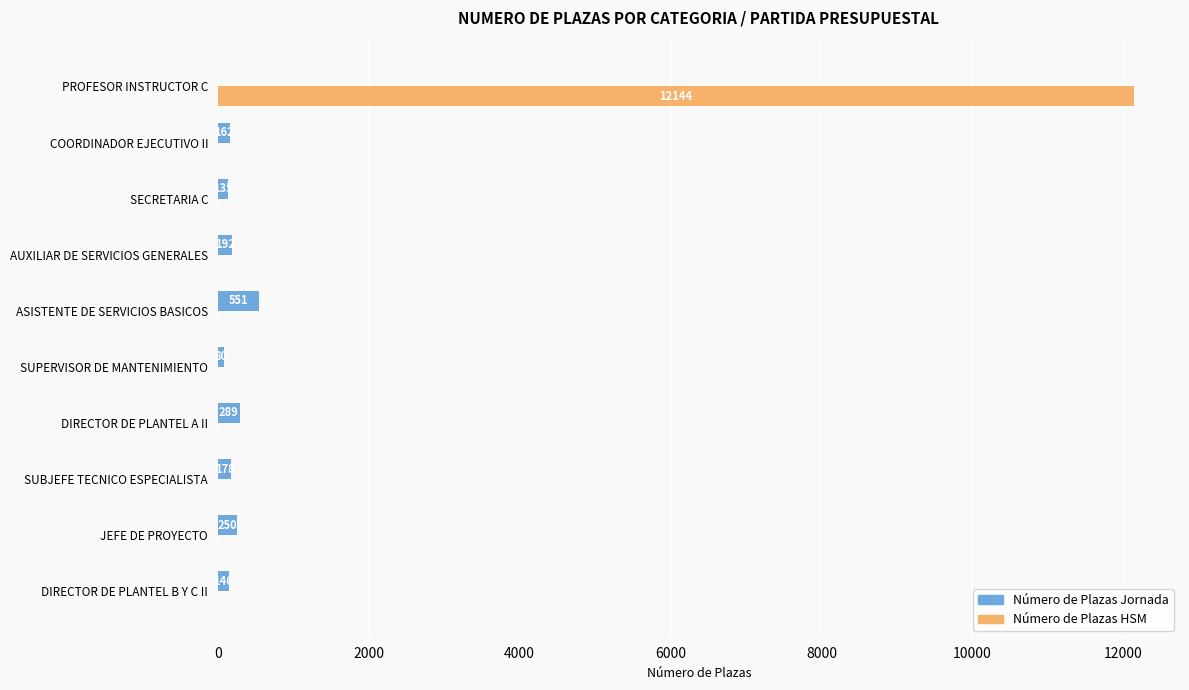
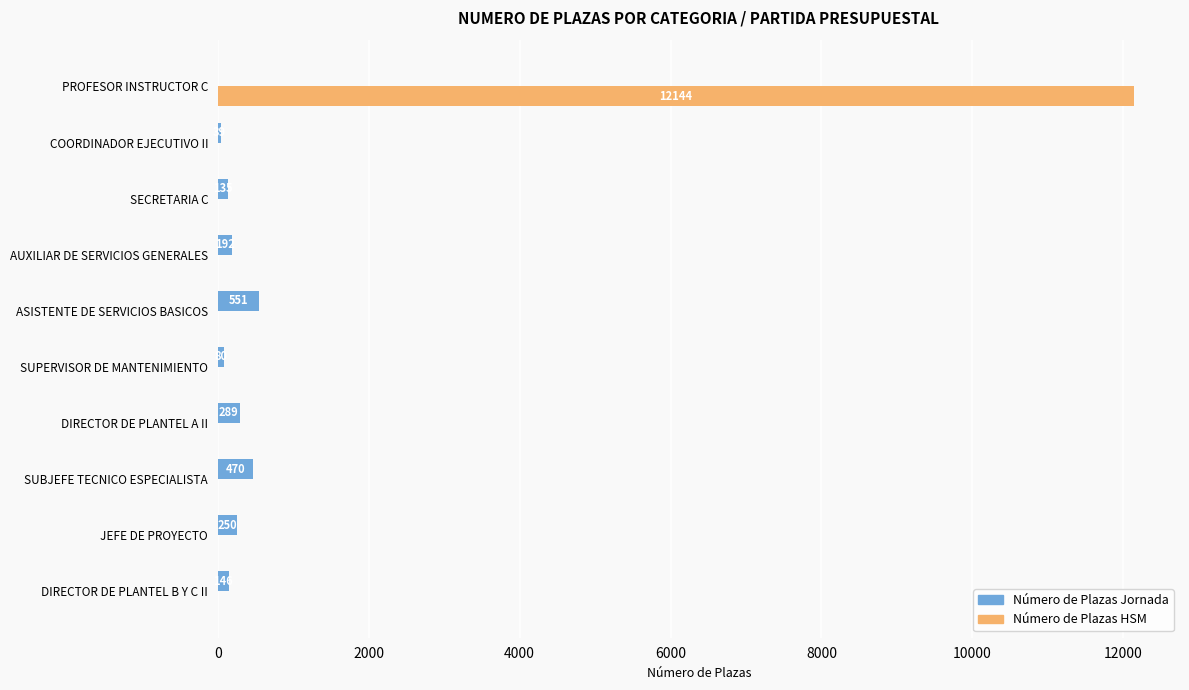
  {
    "Número de Plazas Jornada": {
-     "COORDINADOR EJECUTIVO II": 200,
+     "COORDINADOR EJECUTIVO II": 0,
      "AUXILIAR DE SERVICIOS GENERALES": 192,
      "ASISTENTE DE SERVICIOS BASICOS": 551,
      "DIRECTOR DE PLANTEL A II": 289,
-     "SUBJEFE TECNICO ESPECIALISTA": 178,
+     "SUBJEFE TECNICO ESPECIALISTA": 470,
      "JEFE DE PROYECTO": 250
    },
    "Número de Plazas HSM": {
      "PROFESOR INSTRUCTOR C": 12144
    }
  }
